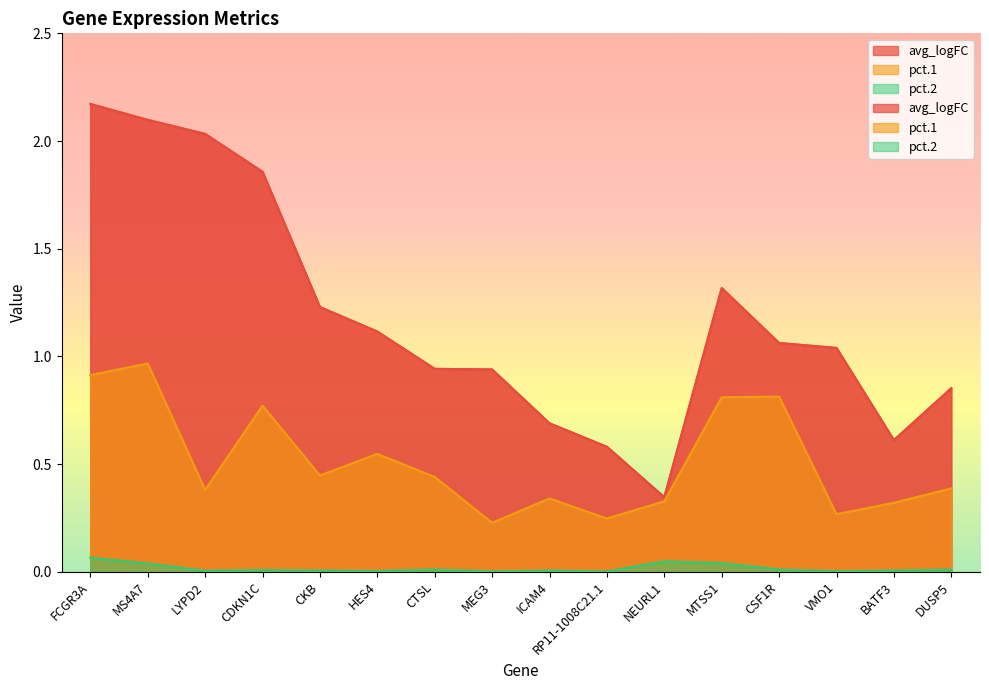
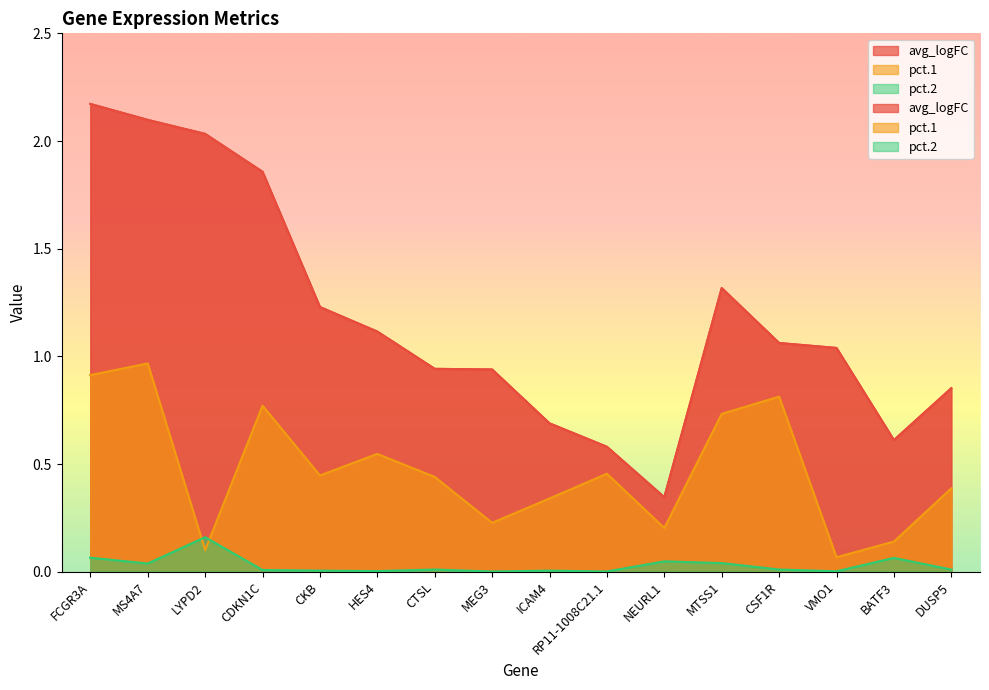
  {
    "avg_logFC": {
      "FCGR3A": 2.17,
      "MS4A7": 2.10,
      "LYPD2": 2.03,
      "CDKN1C": 1.86,
      "CKB": 1.23,
      "HES4": 1.12,
      "CTSL": 0.94,
      "MEG3": 0.94,
      "ICAM4": 0.69,
      "RP11-1008C21.1": 0.58,
      "NEURL1": 0.35,
      "MTSS1": 1.32,
      "CSF1R": 1.06,
      "VMO1": 1.04,
      "BATF3": 0.61,
      "DUSP5": 0.85
    },
    "pct.1": {
      "FCGR3A": 0.91,
      "MS4A7": 0.97,
-     "LYPD2": 0.38,
+     "LYPD2": 0.10,
      "CDKN1C": 0.77,
      "CKB": 0.45,
      "HES4": 0.55,
      "CTSL": 0.44,
      "MEG3": 0.23,
      "ICAM4": 0.34,
-     "RP11-1008C21.1": 0.25,
-     "NEURL1": 0.33,
-     "MTSS1": 0.81,
+     "RP11-1008C21.1": 0.46,
+     "NEURL1": 0.20,
+     "MTSS1": 0.73,
      "CSF1R": 0.81,
-     "VMO1": 0.27,
-     "BATF3": 0.32,
+     "VMO1": 0.07,
+     "BATF3": 0.14,
      "DUSP5": 0.39
    },
    "pct.2": {
      "FCGR3A": 0.07,
      "MS4A7": 0.04,
-     "LYPD2": 0.00,
+     "LYPD2": 0.16,
      "CDKN1C": 0.01,
      "CKB": 0.01,
      "HES4": 0.00,
      "CTSL": 0.01,
      "MEG3": 0.00,
      "ICAM4": 0.01,
      "RP11-1008C21.1": 0.00,
      "NEURL1": 0.05,
      "MTSS1": 0.04,
      "CSF1R": 0.01,
      "VMO1": 0.00,
-     "BATF3": 0.01,
+     "BATF3": 0.06,
      "DUSP5": 0.01
    }
  }
